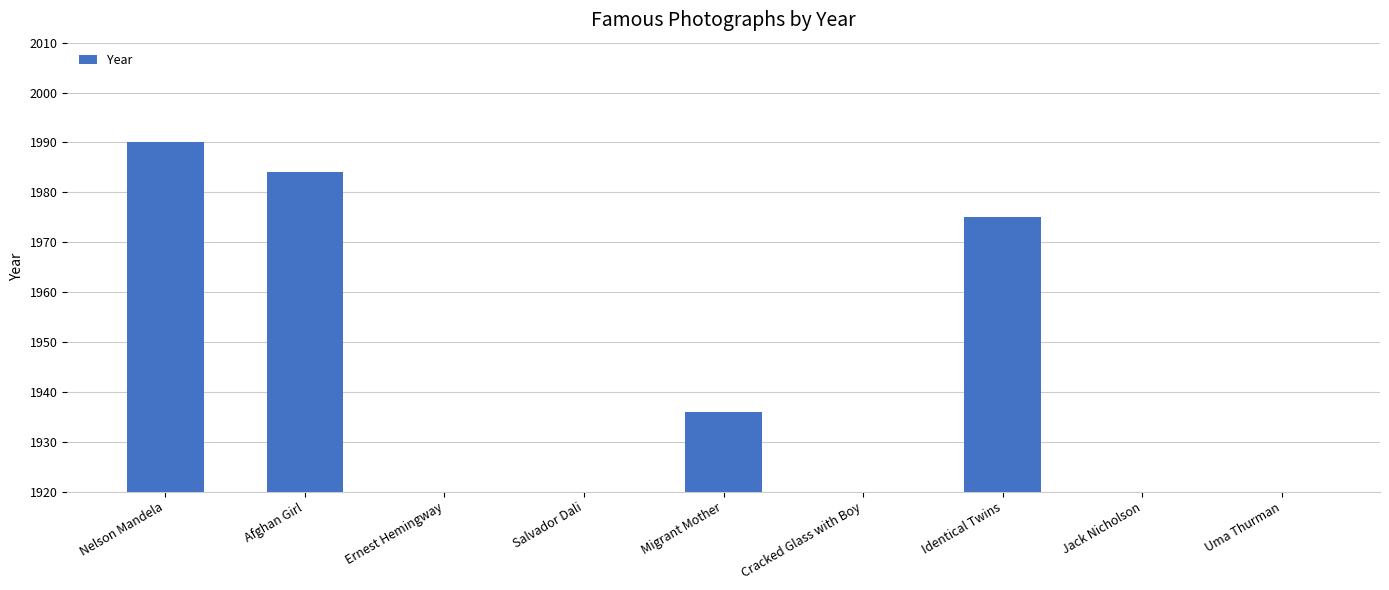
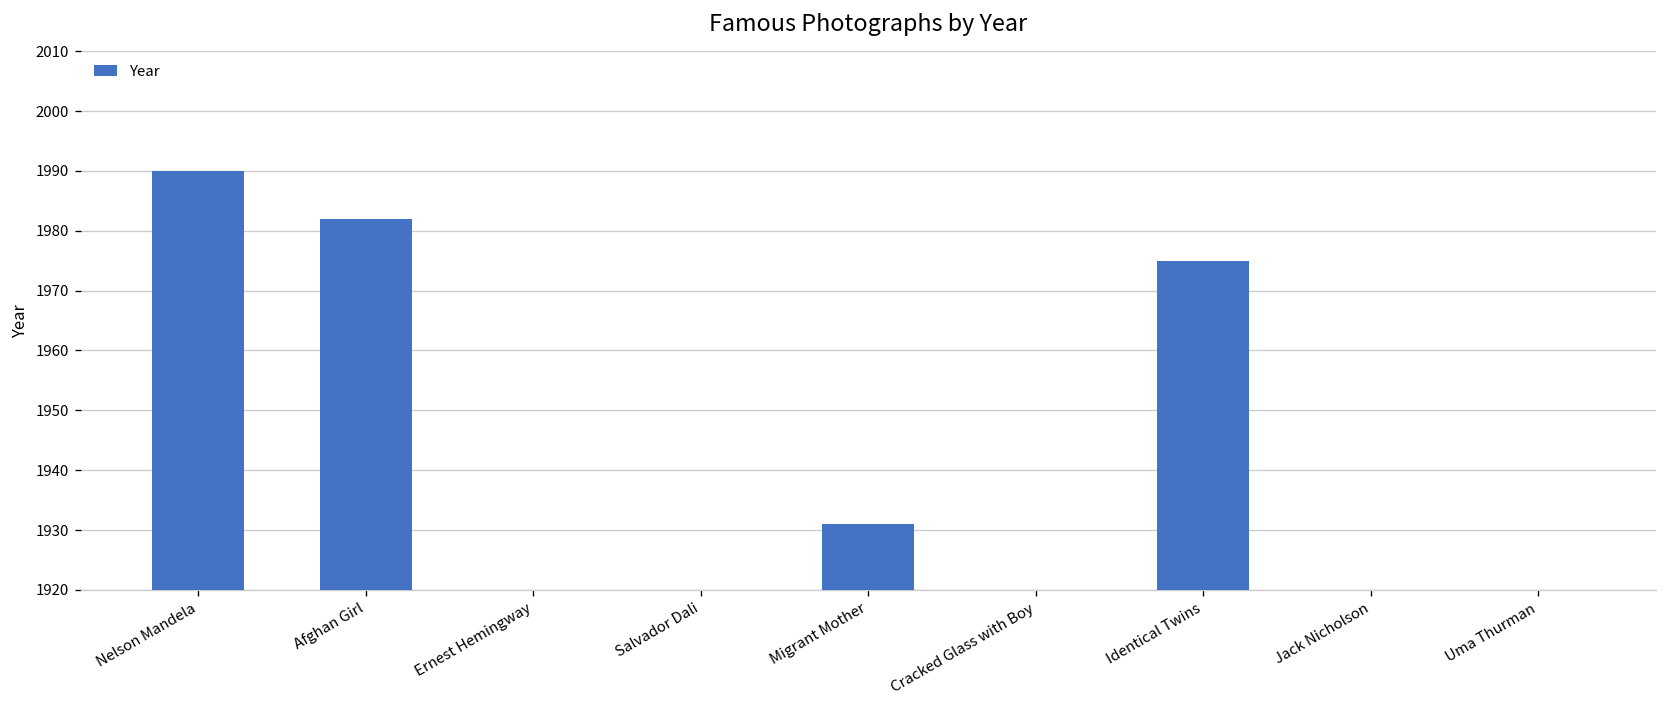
  {
    "Nelson Mandela": 1990,
-   "Afghan Girl": 1984,
-   "Migrant Mother": 1936,
+   "Afghan Girl": 1982,
+   "Migrant Mother": 1931,
    "Identical Twins": 1975
  }
